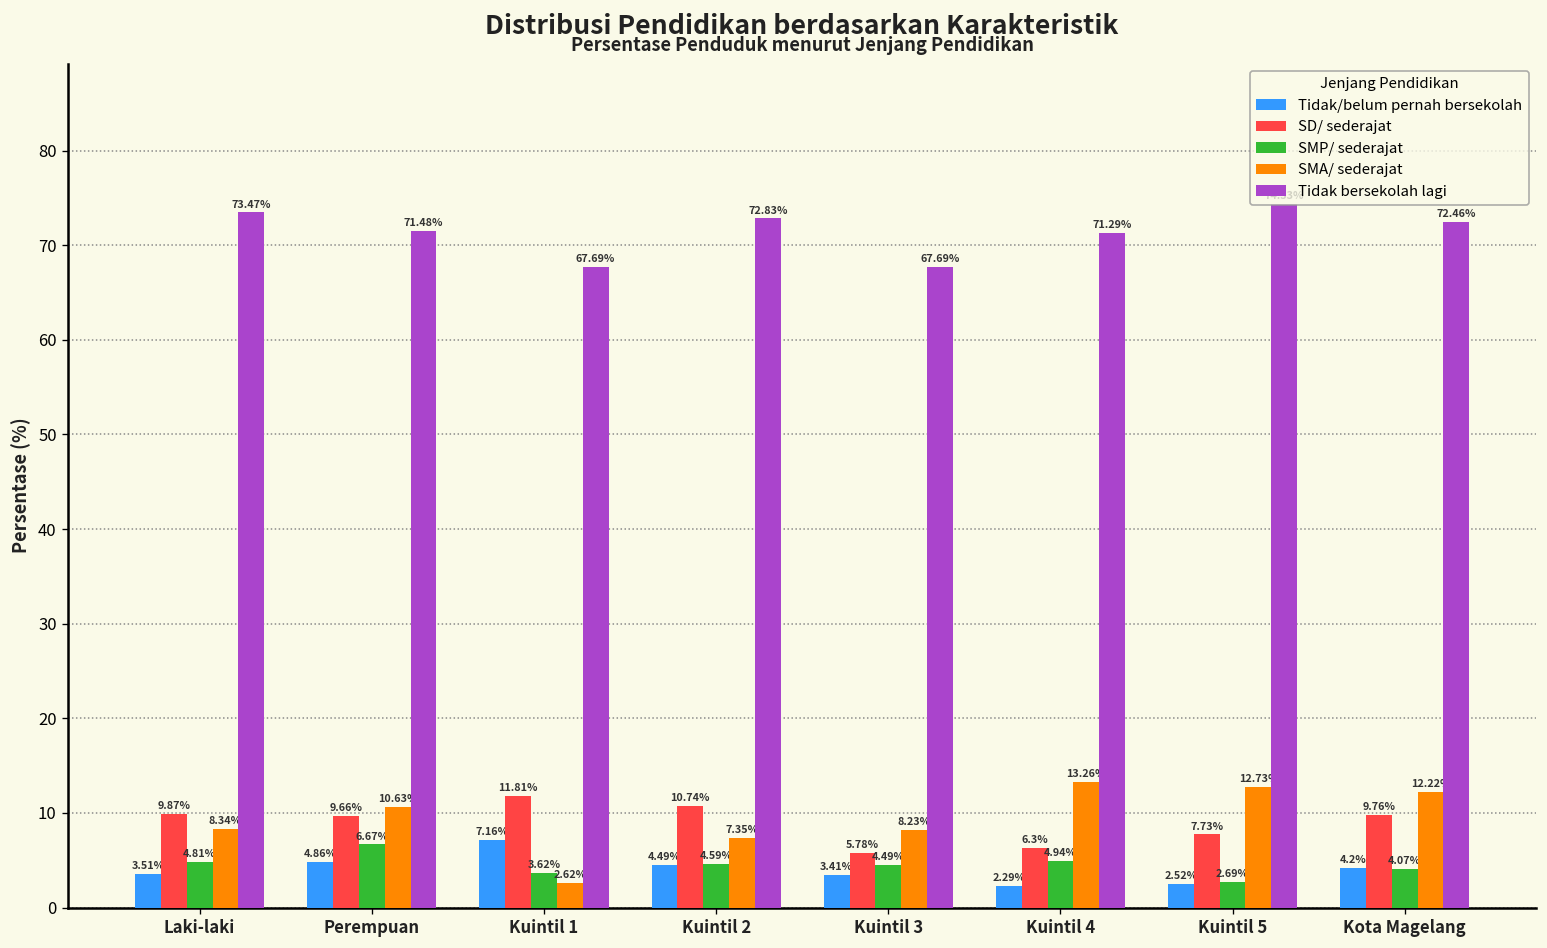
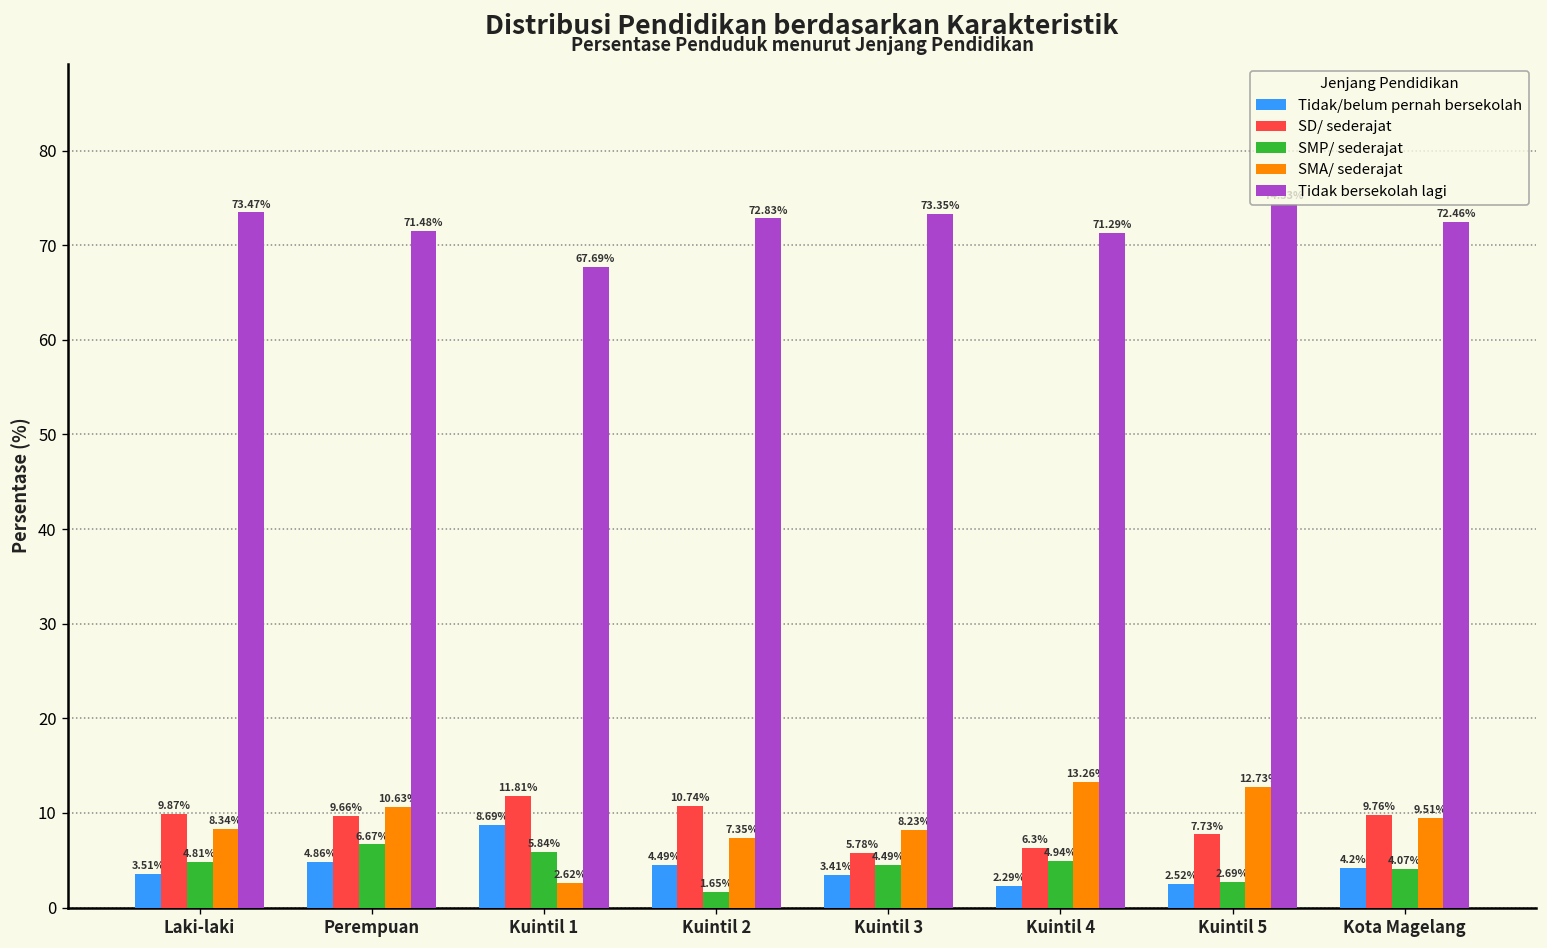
  {
    "Tidak/belum pernah bersekolah": {
      "Laki-laki": "3.51%",
      "Perempuan": "4.86%",
-     "Kuintil 1": "7.16%",
+     "Kuintil 1": "8.69%",
      "Kuintil 2": "4.49%",
      "Kuintil 3": "3.41%",
      "Kuintil 4": "2.29%",
      "Kuintil 5": "2.52%",
      "Kota Magelang": "4.2%"
    },
    "SD/ sederajat": {
      "Laki-laki": "9.87%",
      "Perempuan": "9.66%",
      "Kuintil 1": "11.81%",
      "Kuintil 2": "10.74%",
      "Kuintil 3": "5.78%",
      "Kuintil 4": "6.3%",
      "Kuintil 5": "7.73%",
      "Kota Magelang": "9.76%"
    },
    "SMP/ sederajat": {
      "Laki-laki": "4.81%",
      "Perempuan": "6.67%",
-     "Kuintil 1": "3.62%",
-     "Kuintil 2": "4.59%",
+     "Kuintil 1": "5.84%",
+     "Kuintil 2": "1.65%",
      "Kuintil 3": "4.49%",
      "Kuintil 4": "4.94%",
      "Kuintil 5": "2.69%",
      "Kota Magelang": "4.07%"
    },
    "SMA/ sederajat": {
      "Laki-laki": "8.34%",
      "Perempuan": "10.63%",
      "Kuintil 1": "2.62%",
      "Kuintil 2": "7.35%",
      "Kuintil 3": "8.23%",
      "Kuintil 4": "13.26%",
      "Kuintil 5": "12.73%",
-     "Kota Magelang": "12.22%"
+     "Kota Magelang": "9.51%"
    },
    "Tidak bersekolah lagi": {
      "Laki-laki": "73.47%",
      "Perempuan": "71.48%",
      "Kuintil 1": "67.69%",
      "Kuintil 2": "72.83%",
-     "Kuintil 3": "67.69%",
+     "Kuintil 3": "73.35%",
      "Kuintil 4": "71.29%"
    }
  }
